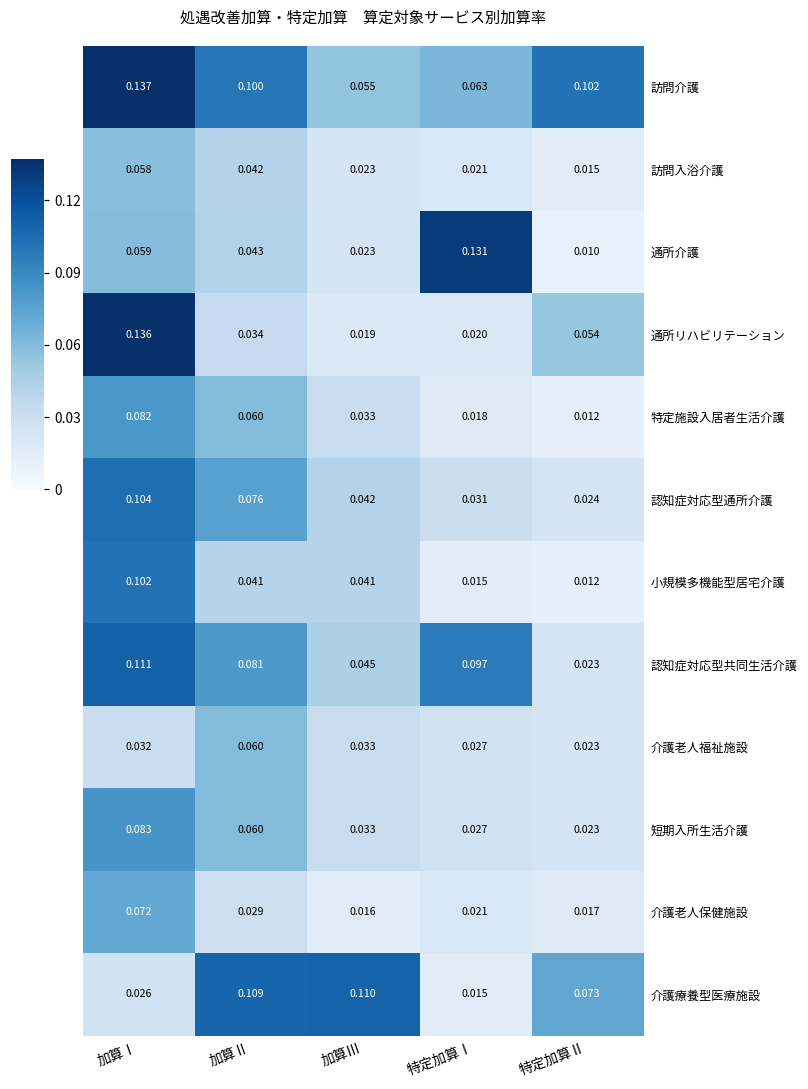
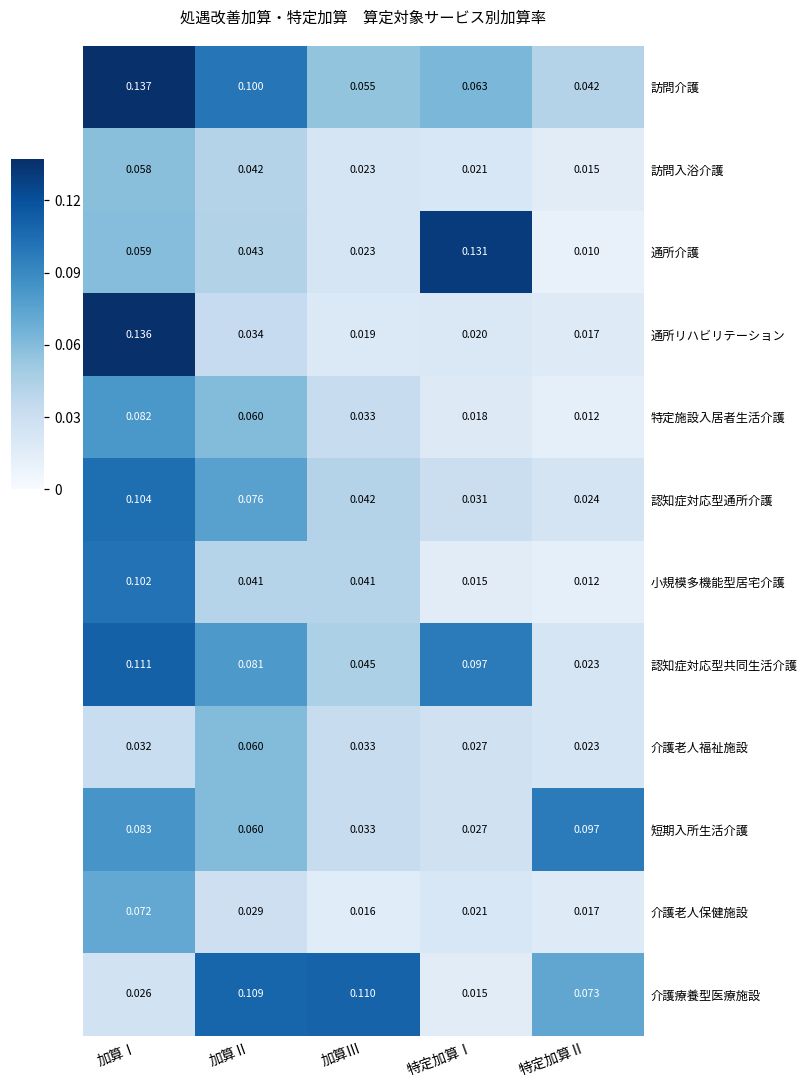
  {
    "訪問介護": {
      "加算Ⅰ": 0.137,
      "加算Ⅱ": 0.100,
      "加算Ⅲ": 0.055,
      "特定加算Ⅰ": 0.063,
-     "特定加算Ⅱ": 0.102
+     "特定加算Ⅱ": 0.042
    },
    "訪問入浴介護": {
      "加算Ⅰ": 0.058,
      "加算Ⅱ": 0.042,
      "加算Ⅲ": 0.023,
      "特定加算Ⅰ": 0.021,
      "特定加算Ⅱ": 0.015
    },
    "通所介護": {
      "加算Ⅰ": 0.059,
      "加算Ⅱ": 0.043,
      "加算Ⅲ": 0.023,
      "特定加算Ⅰ": 0.131,
      "特定加算Ⅱ": 0.010
    },
    "通所リハビリテーション": {
      "加算Ⅰ": 0.136,
      "加算Ⅱ": 0.034,
      "加算Ⅲ": 0.019,
      "特定加算Ⅰ": 0.020,
-     "特定加算Ⅱ": 0.054
+     "特定加算Ⅱ": 0.017
    },
    "特定施設入居者生活介護": {
      "加算Ⅰ": 0.082,
      "加算Ⅱ": 0.060,
      "加算Ⅲ": 0.033,
      "特定加算Ⅰ": 0.018,
      "特定加算Ⅱ": 0.012
    },
    "認知症対応型通所介護": {
      "加算Ⅰ": 0.104,
      "加算Ⅱ": 0.076,
      "加算Ⅲ": 0.042,
      "特定加算Ⅰ": 0.031,
      "特定加算Ⅱ": 0.024
    },
    "小規模多機能型居宅介護": {
      "加算Ⅰ": 0.102,
      "加算Ⅱ": 0.041,
      "加算Ⅲ": 0.041,
      "特定加算Ⅰ": 0.015,
      "特定加算Ⅱ": 0.012
    },
    "認知症対応型共同生活介護": {
      "加算Ⅰ": 0.111,
      "加算Ⅱ": 0.081,
      "加算Ⅲ": 0.045,
      "特定加算Ⅰ": 0.097,
      "特定加算Ⅱ": 0.023
    },
    "介護老人福祉施設": {
      "加算Ⅰ": 0.032,
      "加算Ⅱ": 0.060,
      "加算Ⅲ": 0.033,
      "特定加算Ⅰ": 0.027,
      "特定加算Ⅱ": 0.023
    },
    "短期入所生活介護": {
      "加算Ⅰ": 0.083,
      "加算Ⅱ": 0.060,
      "加算Ⅲ": 0.033,
      "特定加算Ⅰ": 0.027,
-     "特定加算Ⅱ": 0.023
+     "特定加算Ⅱ": 0.097
    },
    "介護老人保健施設": {
      "加算Ⅰ": 0.072,
      "加算Ⅱ": 0.029,
      "加算Ⅲ": 0.016,
      "特定加算Ⅰ": 0.021,
      "特定加算Ⅱ": 0.017
    },
    "介護療養型医療施設": {
      "加算Ⅰ": 0.026,
      "加算Ⅱ": 0.109,
      "加算Ⅲ": 0.110,
      "特定加算Ⅰ": 0.015,
      "特定加算Ⅱ": 0.073
    }
  }
